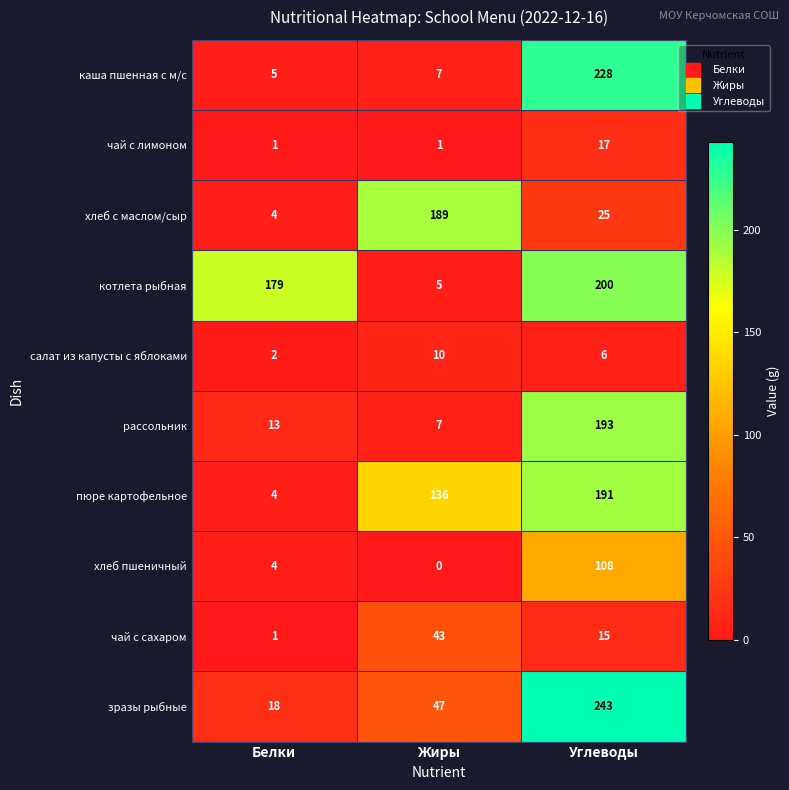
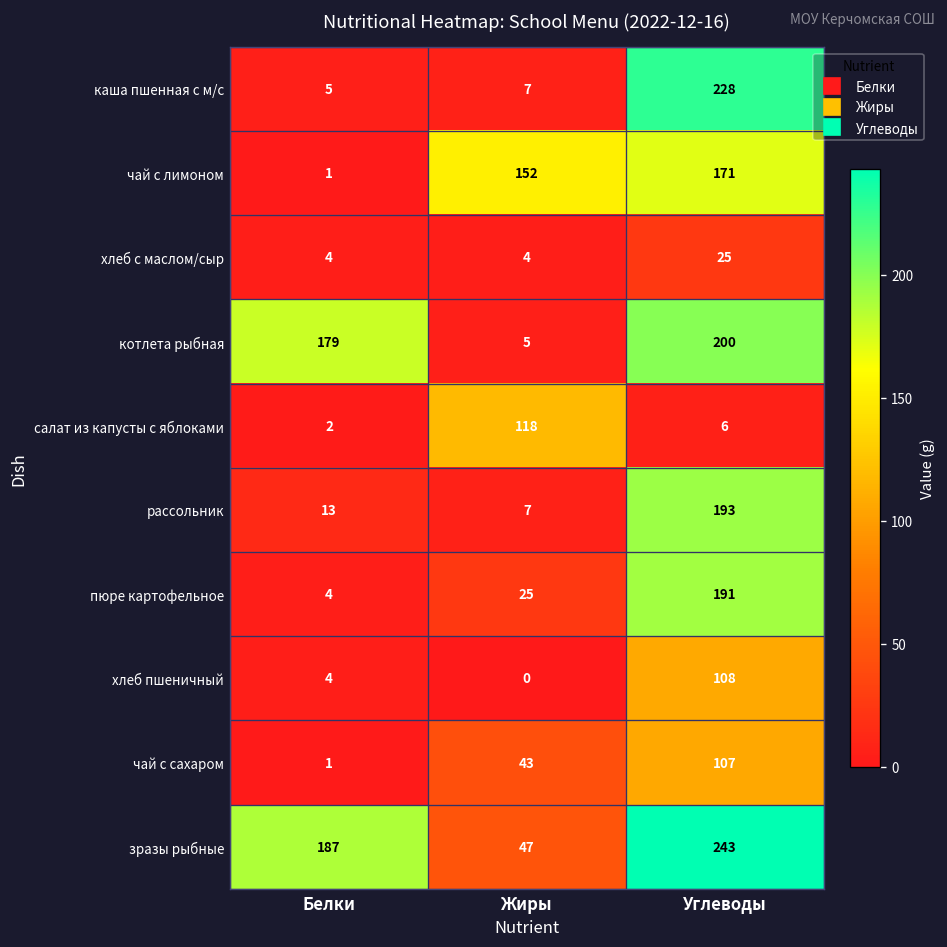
  {
    "каша пшенная с м/с": {
      "Белки": 5,
      "Жиры": 7,
      "Углеводы": 228
    },
    "чай с лимоном": {
      "Белки": 1,
-     "Жиры": 1,
-     "Углеводы": 17
+     "Жиры": 152,
+     "Углеводы": 171
    },
    "хлеб с маслом/сыр": {
      "Белки": 4,
-     "Жиры": 189,
+     "Жиры": 4,
      "Углеводы": 25
    },
    "котлета рыбная": {
      "Белки": 179,
      "Жиры": 5,
      "Углеводы": 200
    },
    "салат из капусты с яблоками": {
      "Белки": 2,
-     "Жиры": 10,
+     "Жиры": 118,
      "Углеводы": 6
    },
    "рассольник": {
      "Белки": 13,
      "Жиры": 7,
      "Углеводы": 193
    },
    "пюре картофельное": {
      "Белки": 4,
-     "Жиры": 136,
+     "Жиры": 25,
      "Углеводы": 191
    },
    "хлеб пшеничный": {
      "Белки": 4,
      "Жиры": 0,
      "Углеводы": 108
    },
    "чай с сахаром": {
      "Белки": 1,
      "Жиры": 43,
-     "Углеводы": 15
+     "Углеводы": 107
    },
    "зразы рыбные": {
-     "Белки": 18,
+     "Белки": 187,
      "Жиры": 47,
      "Углеводы": 243
    }
  }
